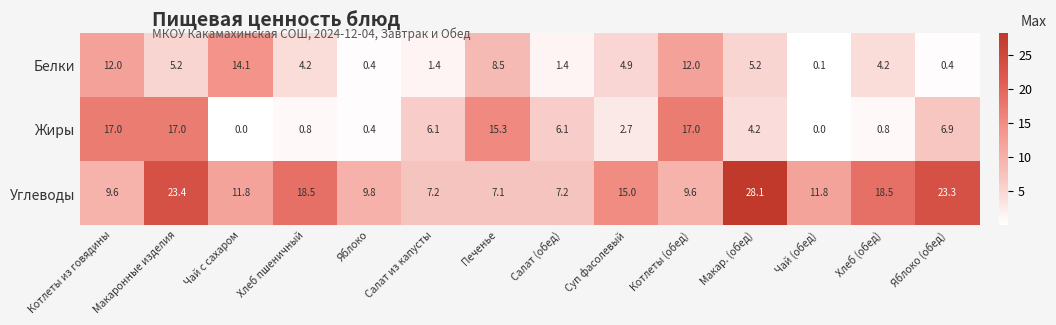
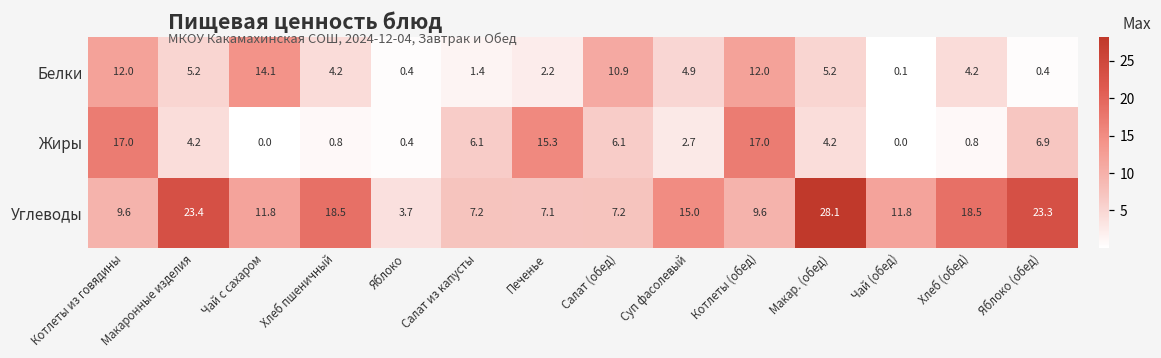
  {
    "Белки": {
      "Котлеты из говядины": 12.0,
      "Макаронные изделия": 5.2,
      "Чай с сахаром": 14.1,
      "Хлеб пшеничный": 4.2,
      "Яблоко": 0.4,
      "Салат из капусты": 1.4,
-     "Печенье": 8.5,
-     "Салат (обед)": 1.4,
+     "Печенье": 2.2,
+     "Салат (обед)": 10.9,
      "Суп фасолевый": 4.9,
      "Котлеты (обед)": 12.0,
      "Макар. (обед)": 5.2,
      "Чай (обед)": 0.1,
      "Хлеб (обед)": 4.2,
      "Яблоко (обед)": 0.4
    },
    "Жиры": {
      "Котлеты из говядины": 17.0,
-     "Макаронные изделия": 17.0,
+     "Макаронные изделия": 4.2,
      "Чай с сахаром": 0.0,
      "Хлеб пшеничный": 0.8,
      "Яблоко": 0.4,
      "Салат из капусты": 6.1,
      "Печенье": 15.3,
      "Салат (обед)": 6.1,
      "Суп фасолевый": 2.7,
      "Котлеты (обед)": 17.0,
      "Макар. (обед)": 4.2,
      "Чай (обед)": 0.0,
      "Хлеб (обед)": 0.8,
      "Яблоко (обед)": 6.9
    },
    "Углеводы": {
      "Котлеты из говядины": 9.6,
      "Макаронные изделия": 23.4,
      "Чай с сахаром": 11.8,
      "Хлеб пшеничный": 18.5,
-     "Яблоко": 9.8,
+     "Яблоко": 3.7,
      "Салат из капусты": 7.2,
      "Печенье": 7.1,
      "Салат (обед)": 7.2,
      "Суп фасолевый": 15.0,
      "Котлеты (обед)": 9.6,
      "Макар. (обед)": 28.1,
      "Чай (обед)": 11.8,
      "Хлеб (обед)": 18.5,
      "Яблоко (обед)": 23.3
    }
  }
